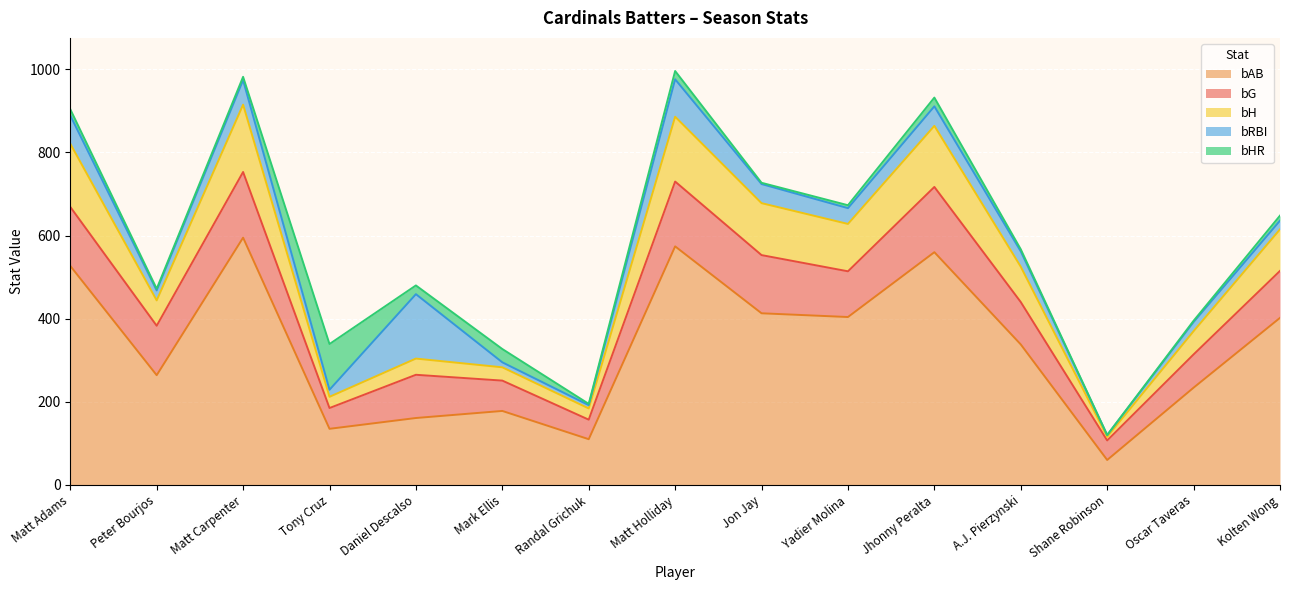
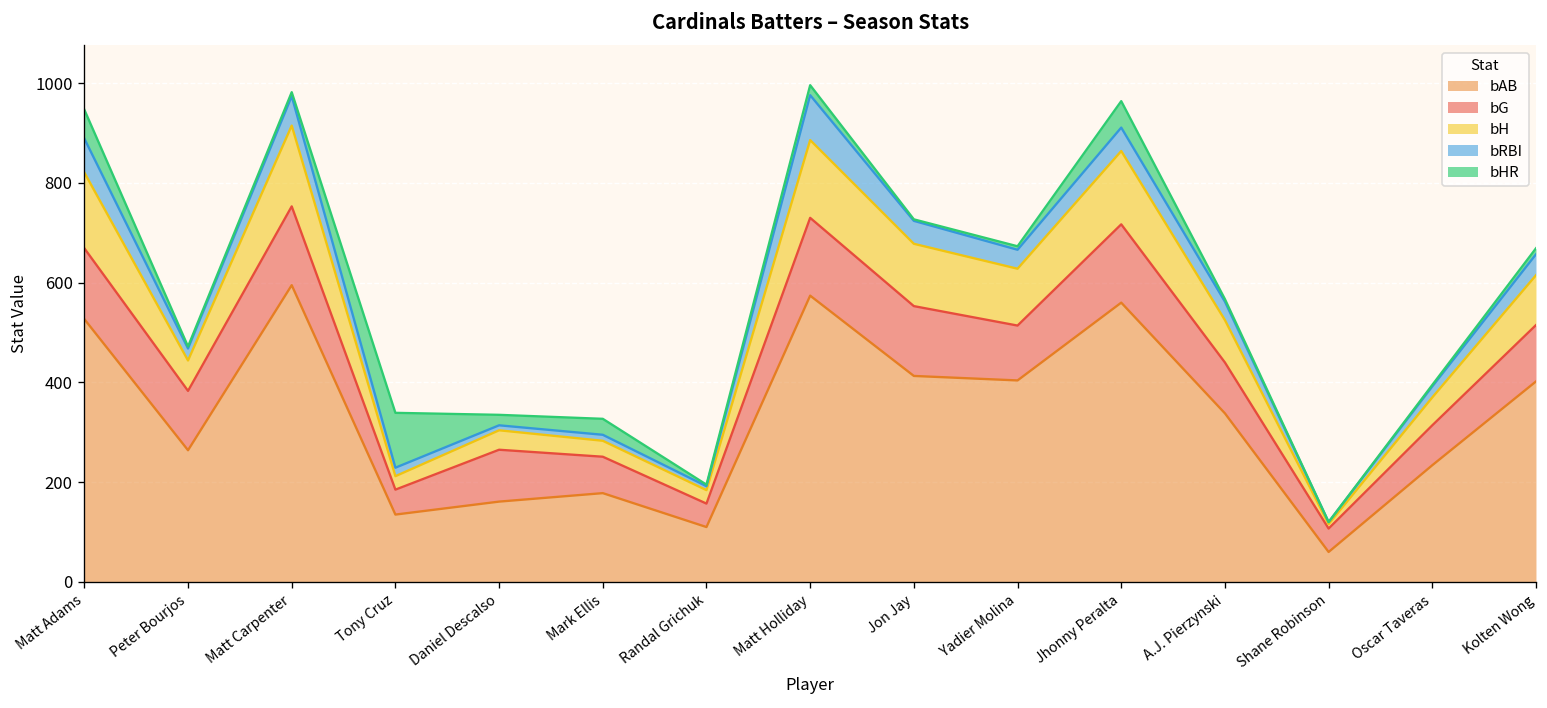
  {
    "bRBI": {
      "Matt Adams": 70,
      "Matt Carpenter": 60,
      "Tony Cruz": 20,
-     "Daniel Descalso": 160,
+     "Daniel Descalso": 10,
      "Mark Ellis": 10,
      "Matt Holliday": 90,
      "Yadier Molina": 40,
      "Jhonny Peralta": 50,
-     "Kolten Wong": 20
+     "Kolten Wong": 40
    },
    "bHR": {
-     "Matt Adams": 20,
+     "Matt Adams": 60,
      "Matt Carpenter": 10,
      "Tony Cruz": 110,
      "Daniel Descalso": 20,
      "Mark Ellis": 30,
      "Matt Holliday": 20,
      "Yadier Molina": 10,
-     "Jhonny Peralta": 20,
+     "Jhonny Peralta": 50,
      "Kolten Wong": 10
    }
  }
